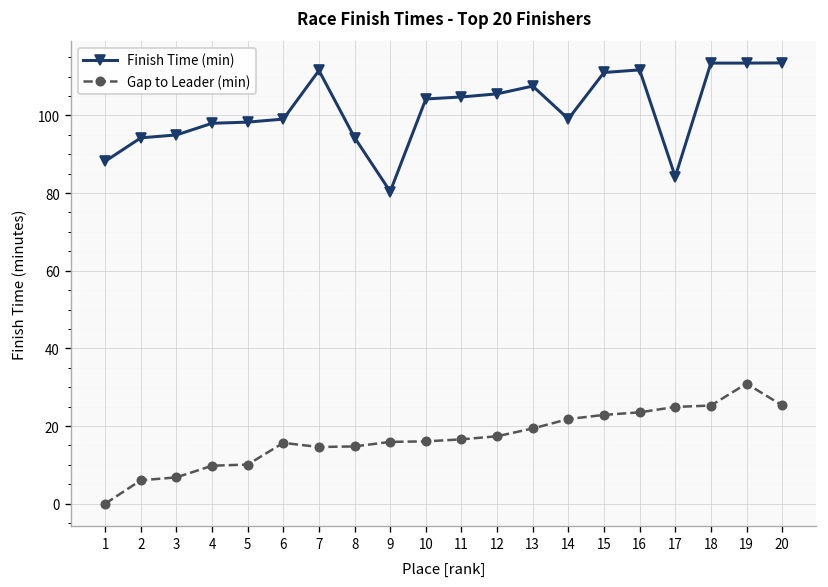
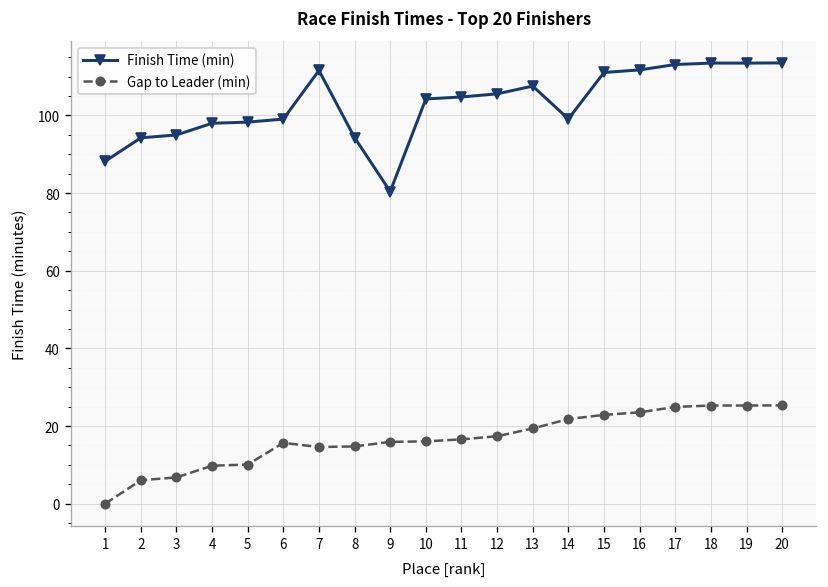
  {
    "Finish Time (min)": {
      "1": 88,
      "2": 94,
      "3": 95,
      "4": 98,
      "5": 98,
      "6": 99,
      "7": 112,
      "8": 94,
      "9": 80,
      "10": 104,
      "11": 105,
      "12": 106,
      "13": 108,
      "14": 99,
      "15": 111,
      "16": 112,
-     "17": 84,
+     "17": 113,
      "18": 113,
      "19": 113,
      "20": 114
    },
    "Gap to Leader (min)": {
      "1": 0,
      "2": 6,
      "3": 7,
      "4": 10,
      "5": 10,
      "6": 16,
      "7": 15,
      "8": 15,
      "9": 16,
      "10": 16,
      "11": 17,
      "12": 17,
      "13": 19,
      "14": 22,
      "15": 23,
      "16": 24,
      "17": 25,
      "18": 25,
-     "19": 31,
+     "19": 25,
      "20": 25
    }
  }
